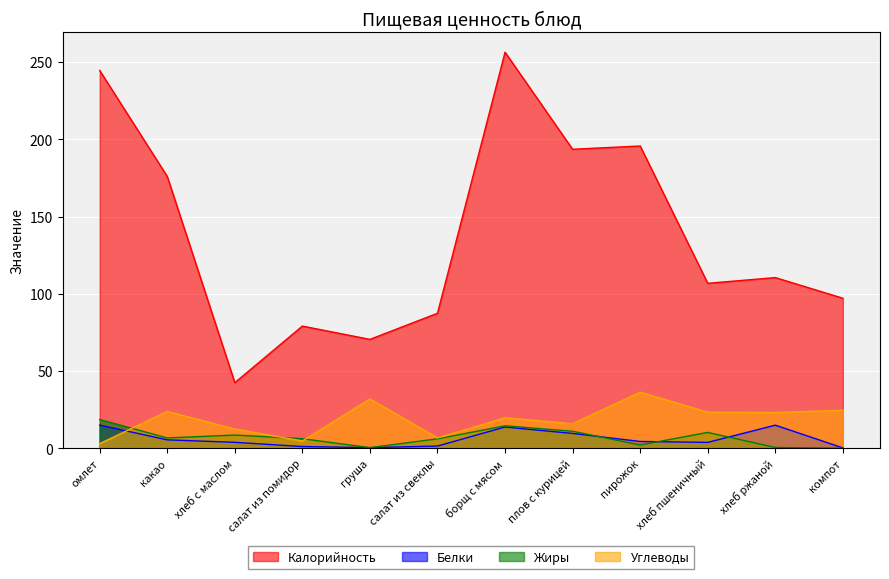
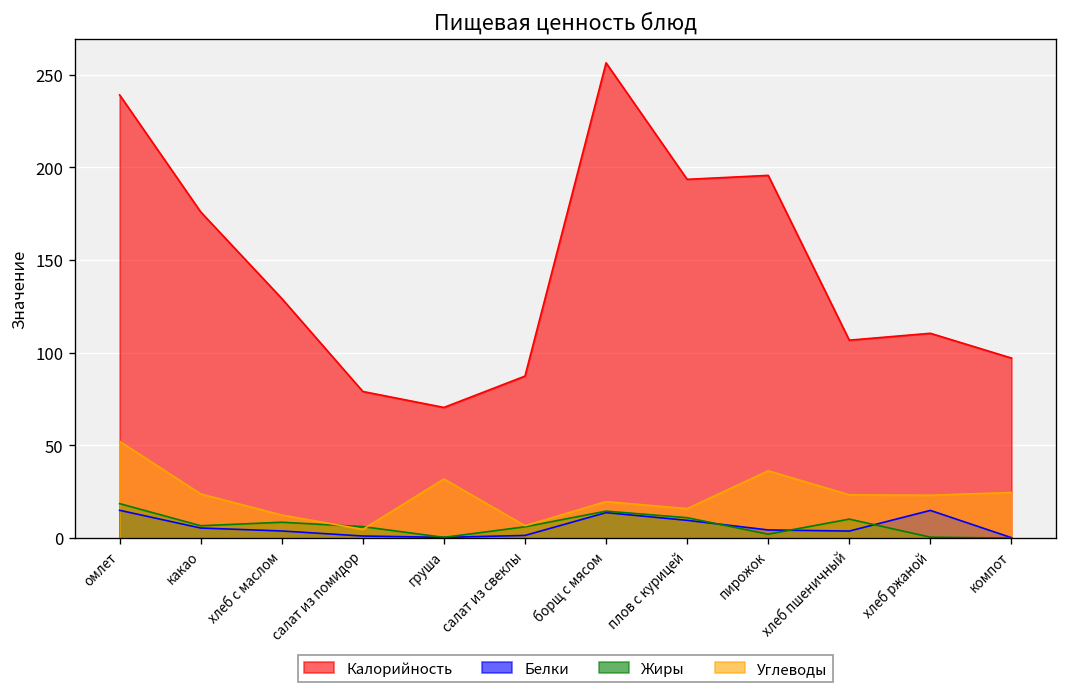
  {
    "Калорийность": {
-     "омлет": 245,
+     "омлет": 239,
      "какао": 176,
-     "хлеб с маслом": 42,
+     "хлеб с маслом": 129,
      "салат из помидор": 79,
      "груша": 71,
      "салат из свеклы": 87,
      "борщ с мясом": 256,
      "плов с курицей": 194,
      "пирожок": 196,
      "хлеб пшеничный": 107,
      "хлеб ржаной": 111,
      "компот": 97
    },
    "Белки": {
      "омлет": 15,
      "хлеб с маслом": 4,
      "салат из помидор": 1,
      "салат из свеклы": 1,
      "пирожок": 4,
      "хлеб пшеничный": 4,
      "хлеб ржаной": 15
    },
    "Жиры": {
      "омлет": 19,
      "хлеб с маслом": 9,
      "пирожок": 2,
      "хлеб пшеничный": 10,
      "хлеб ржаной": 1
    },
    "Углеводы": {
-     "омлет": 3,
+     "омлет": 52,
      "какао": 24,
      "хлеб с маслом": 12,
      "груша": 32,
      "борщ с мясом": 20,
      "плов с курицей": 16,
      "пирожок": 36,
      "хлеб пшеничный": 23,
      "хлеб ржаной": 23,
      "компот": 25
    }
  }
